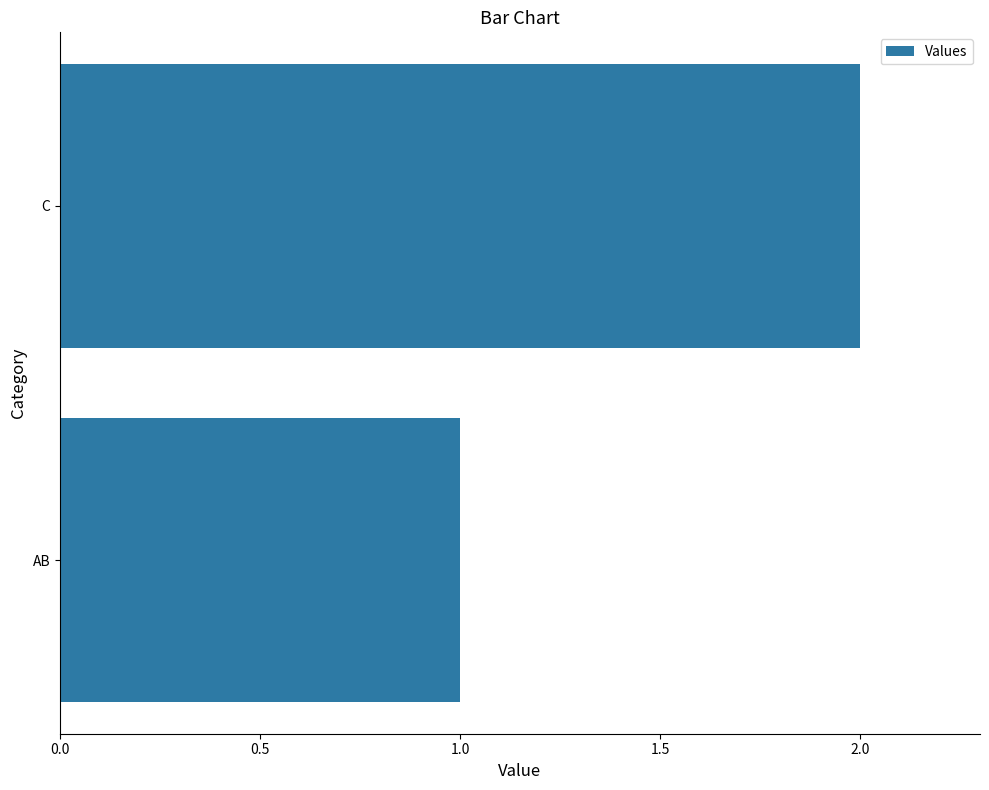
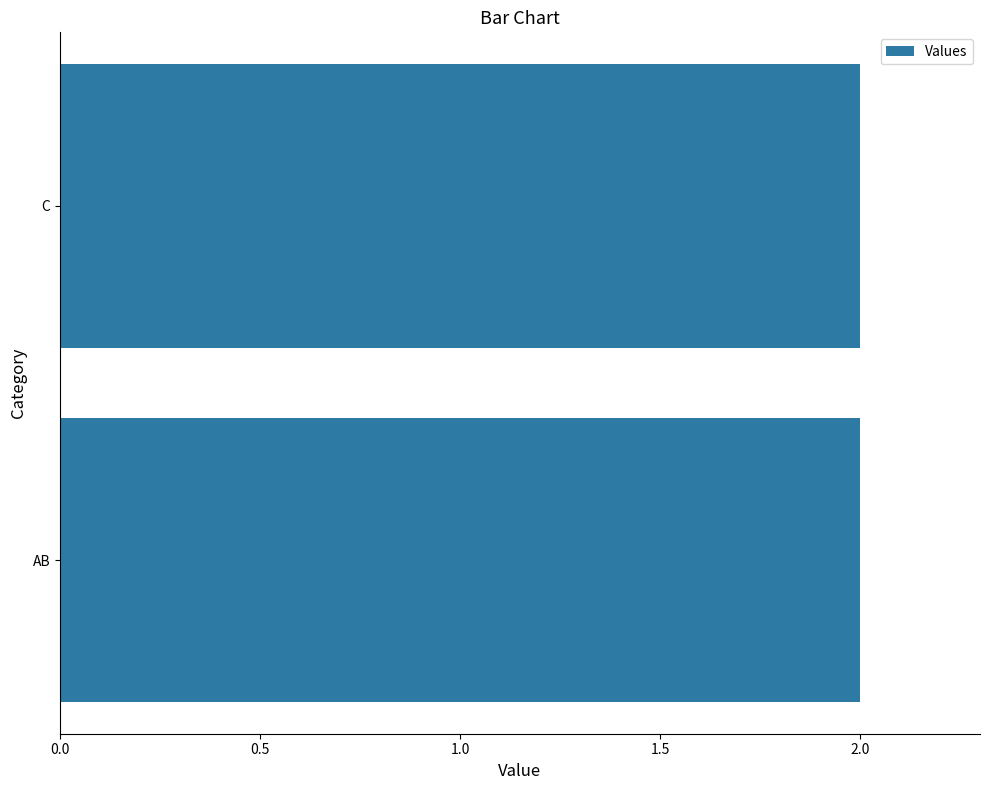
  {
    "C": 2,
-   "AB": 1
+   "AB": 2
  }
